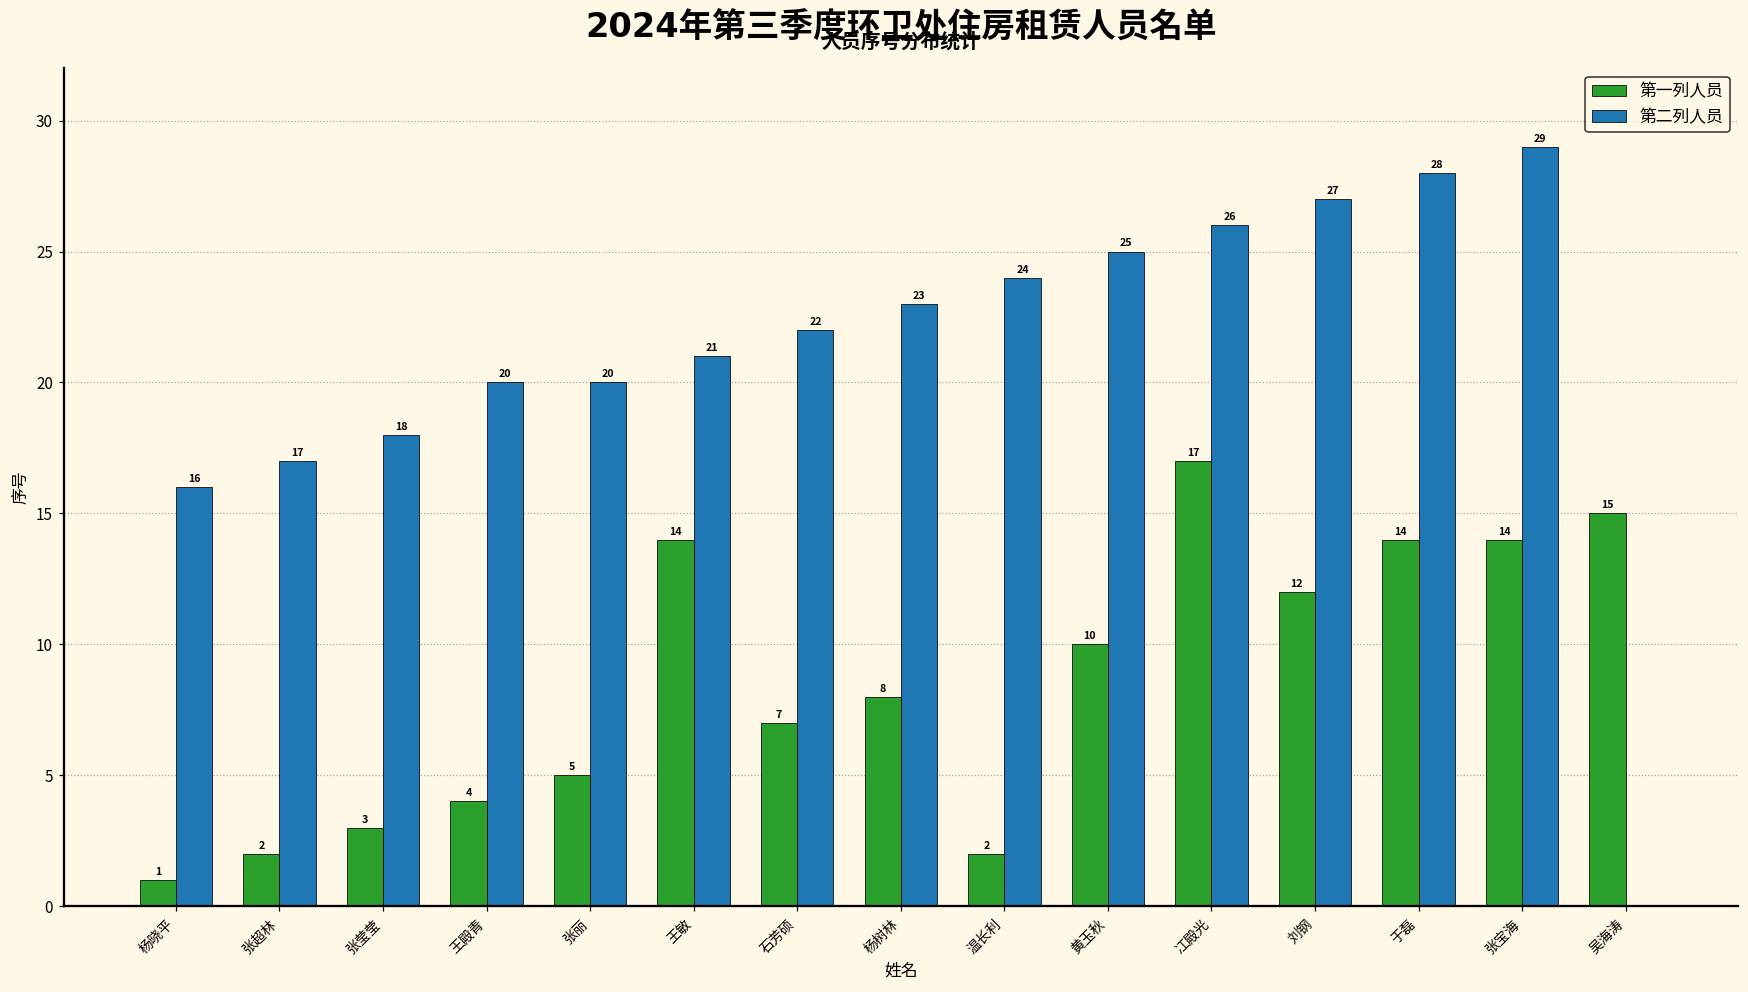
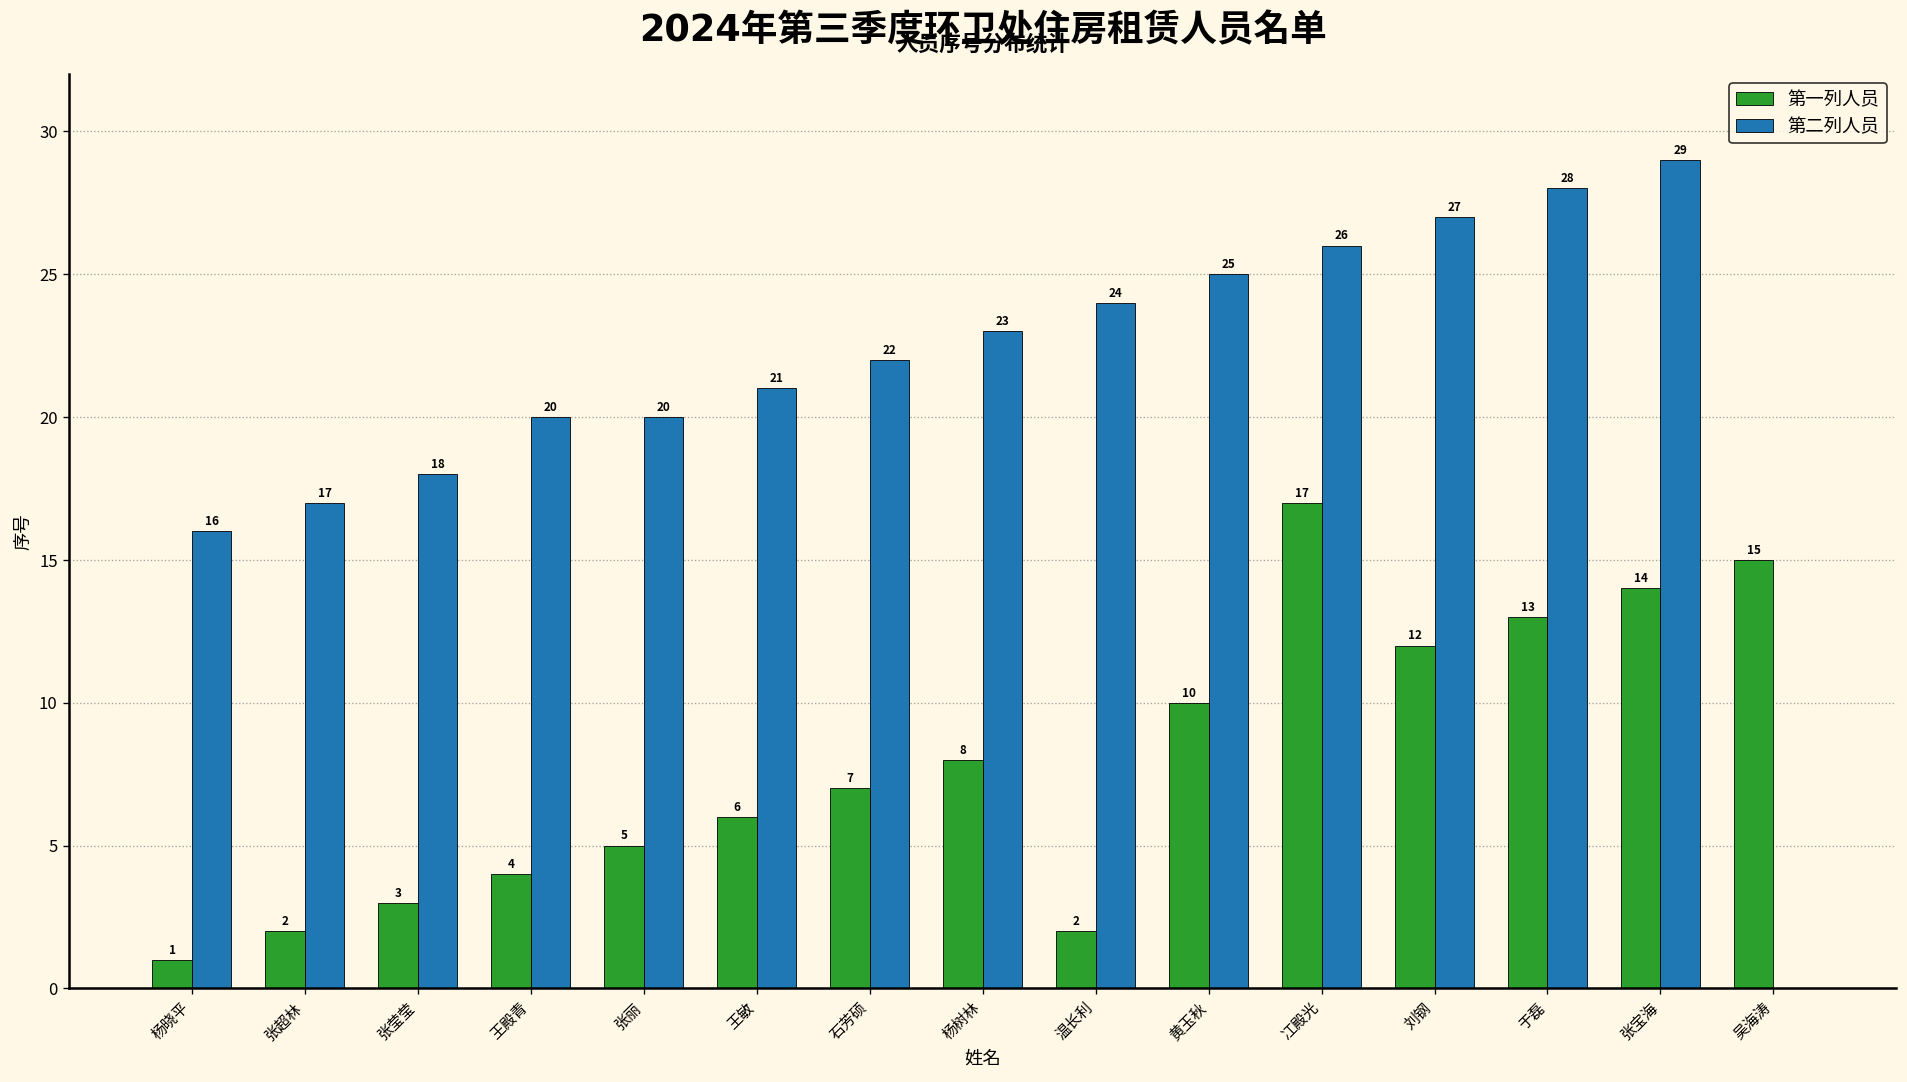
  {
    "第一列人员": {
      "杨晓平": 1,
      "张超林": 2,
      "张莹莹": 3,
      "王殿青": 4,
      "张丽": 5,
-     "王敏": 14,
+     "王敏": 6,
      "石芳硕": 7,
      "杨树林": 8,
      "温长利": 2,
      "黄玉秋": 10,
      "冮殿光": 17,
      "刘钢": 12,
-     "于磊": 14,
+     "于磊": 13,
      "张宝海": 14,
      "吴海涛": 15
    },
    "第二列人员": {
      "杨晓平": 16,
      "张超林": 17,
      "张莹莹": 18,
      "王殿青": 20,
      "张丽": 20,
      "王敏": 21,
      "石芳硕": 22,
      "杨树林": 23,
      "温长利": 24,
      "黄玉秋": 25,
      "冮殿光": 26,
      "刘钢": 27,
      "于磊": 28,
      "张宝海": 29
    }
  }
